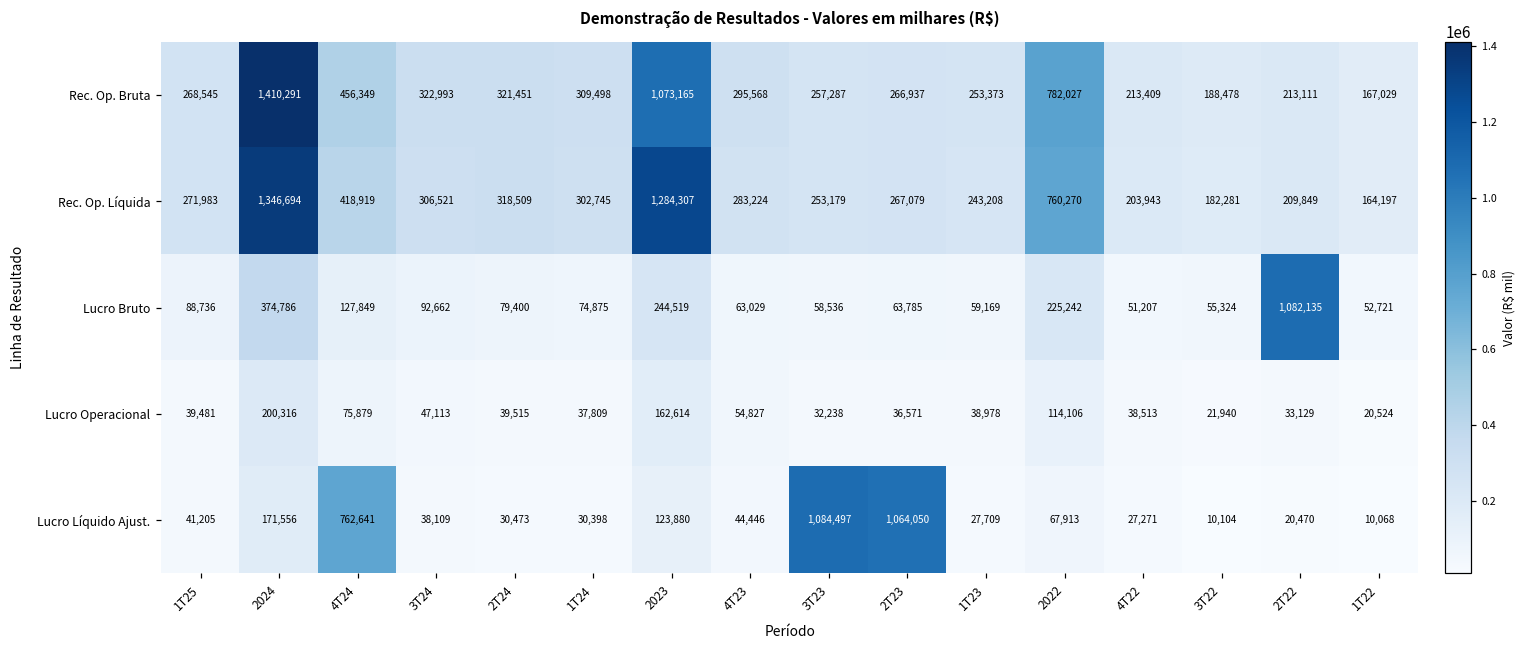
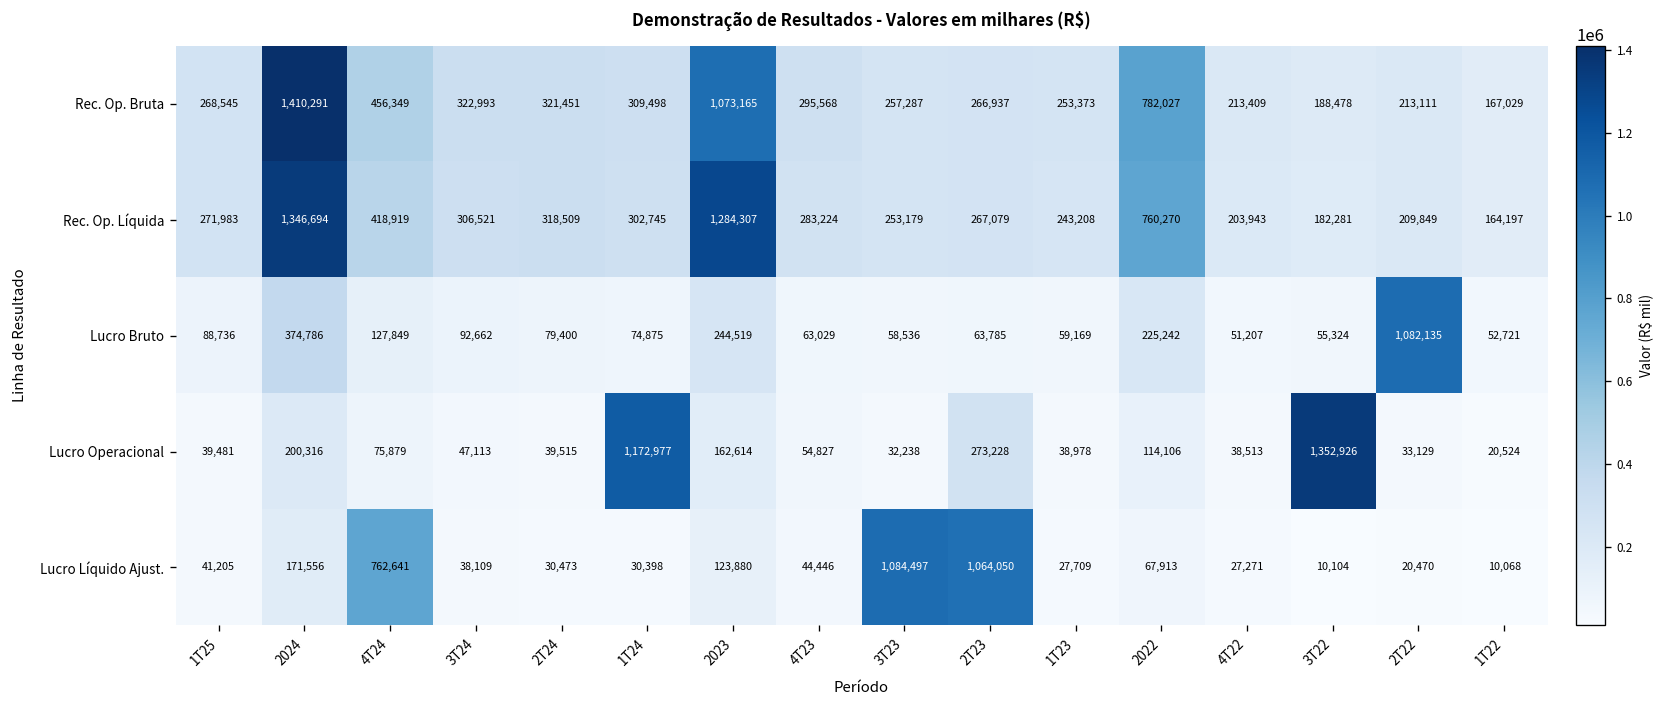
  {
    "Rec. Op. Bruta": {
      "1T25": "268,545",
      "2024": "1,410,291",
      "4T24": "456,349",
      "3T24": "322,993",
      "2T24": "321,451",
      "1T24": "309,498",
      "2023": "1,073,165",
      "4T23": "295,568",
      "3T23": "257,287",
      "2T23": "266,937",
      "1T23": "253,373",
      "2022": "782,027",
      "4T22": "213,409",
      "3T22": "188,478",
      "2T22": "213,111",
      "1T22": "167,029"
    },
    "Rec. Op. Líquida": {
      "1T25": "271,983",
      "2024": "1,346,694",
      "4T24": "418,919",
      "3T24": "306,521",
      "2T24": "318,509",
      "1T24": "302,745",
      "2023": "1,284,307",
      "4T23": "283,224",
      "3T23": "253,179",
      "2T23": "267,079",
      "1T23": "243,208",
      "2022": "760,270",
      "4T22": "203,943",
      "3T22": "182,281",
      "2T22": "209,849",
      "1T22": "164,197"
    },
    "Lucro Bruto": {
      "1T25": "88,736",
      "2024": "374,786",
      "4T24": "127,849",
      "3T24": "92,662",
      "2T24": "79,400",
      "1T24": "74,875",
      "2023": "244,519",
      "4T23": "63,029",
      "3T23": "58,536",
      "2T23": "63,785",
      "1T23": "59,169",
      "2022": "225,242",
      "4T22": "51,207",
      "3T22": "55,324",
      "2T22": "1,082,135",
      "1T22": "52,721"
    },
    "Lucro Operacional": {
      "1T25": "39,481",
      "2024": "200,316",
      "4T24": "75,879",
      "3T24": "47,113",
      "2T24": "39,515",
-     "1T24": "37,809",
+     "1T24": "1,172,977",
      "2023": "162,614",
      "4T23": "54,827",
      "3T23": "32,238",
-     "2T23": "36,571",
+     "2T23": "273,228",
      "1T23": "38,978",
      "2022": "114,106",
      "4T22": "38,513",
-     "3T22": "21,940",
+     "3T22": "1,352,926",
      "2T22": "33,129",
      "1T22": "20,524"
    },
    "Lucro Líquido Ajust.": {
      "1T25": "41,205",
      "2024": "171,556",
      "4T24": "762,641",
      "3T24": "38,109",
      "2T24": "30,473",
      "1T24": "30,398",
      "2023": "123,880",
      "4T23": "44,446",
      "3T23": "1,084,497",
      "2T23": "1,064,050",
      "1T23": "27,709",
      "2022": "67,913",
      "4T22": "27,271",
      "3T22": "10,104",
      "2T22": "20,470",
      "1T22": "10,068"
    }
  }
